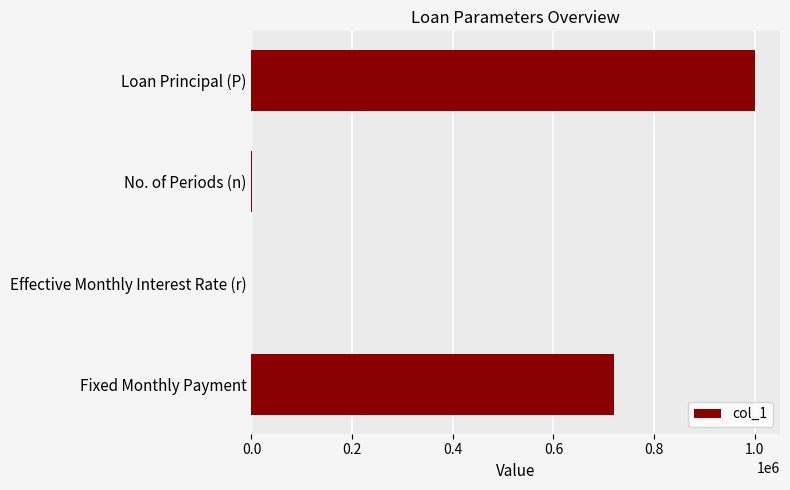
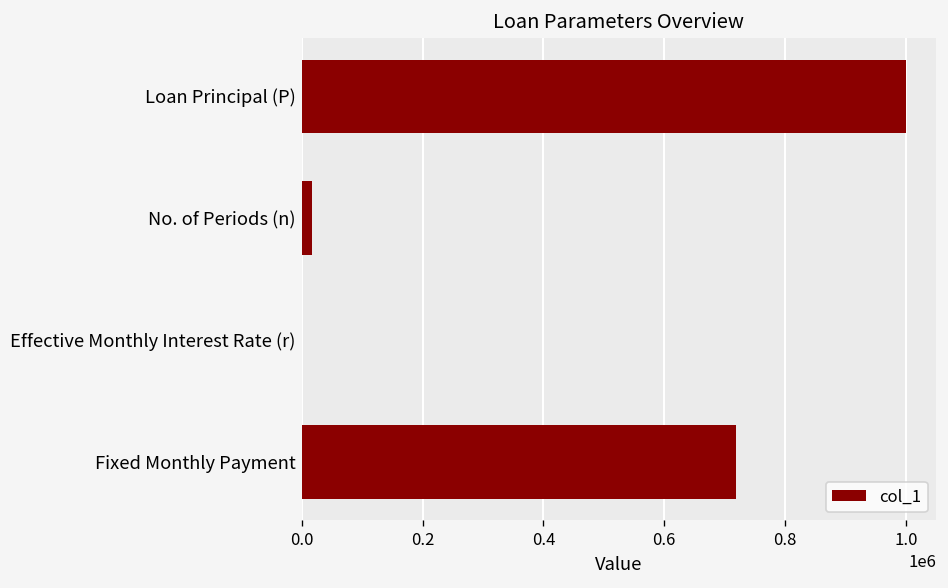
  {
    "Loan Principal (P)": 1000000,
-   "No. of Periods (n)": 0,
+   "No. of Periods (n)": 20000,
    "Fixed Monthly Payment": 720000
  }
